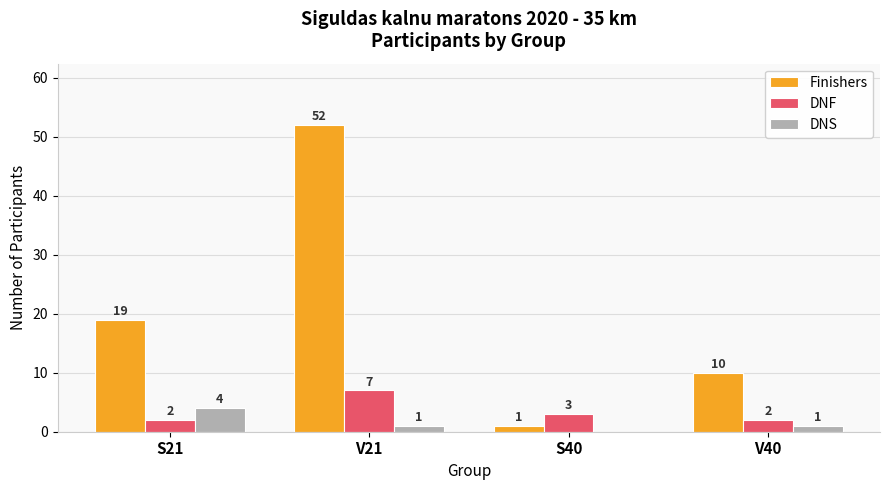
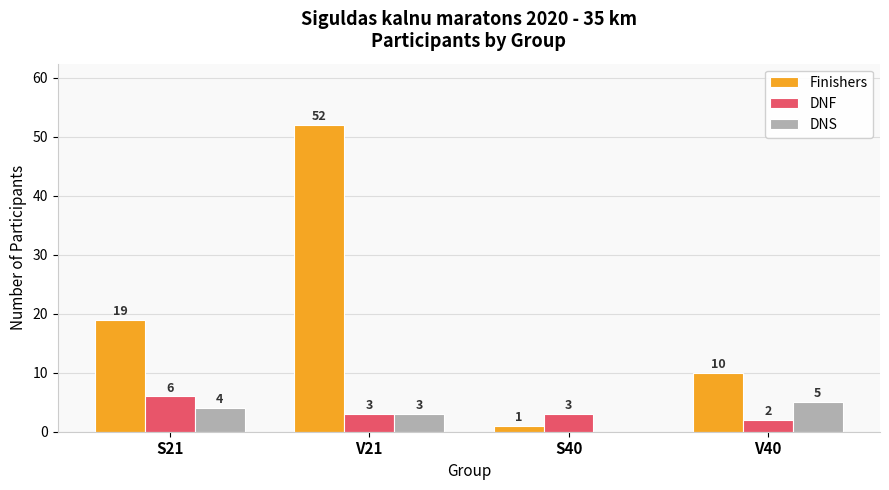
  {
    "Finishers": {
      "S21": 19,
      "V21": 52,
      "S40": 1,
      "V40": 10
    },
    "DNF": {
-     "S21": 2,
-     "V21": 7,
+     "S21": 6,
+     "V21": 3,
      "S40": 3,
      "V40": 2
    },
    "DNS": {
      "S21": 4,
-     "V21": 1,
-     "V40": 1
+     "V21": 3,
+     "V40": 5
    }
  }
